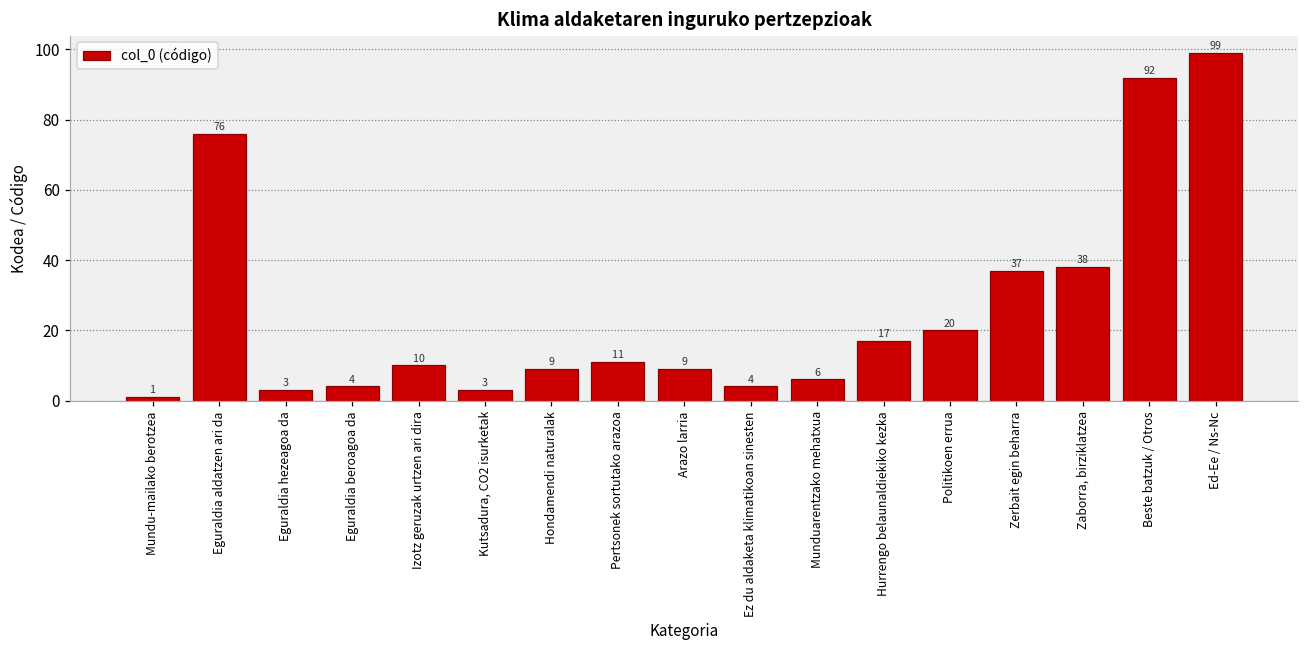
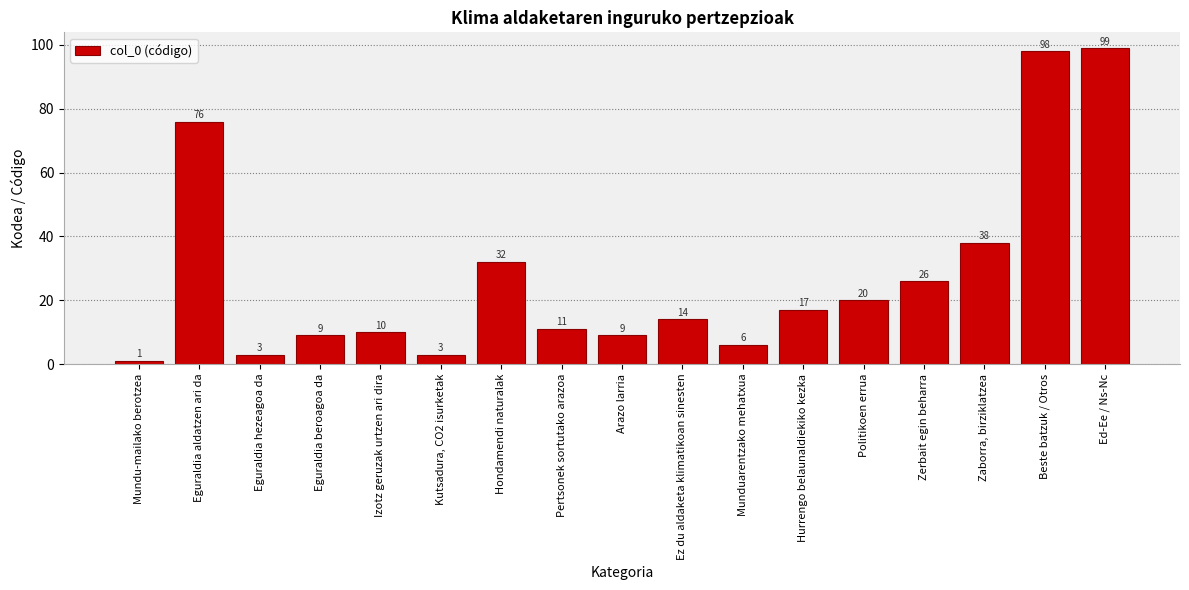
  {
    "Mundu-mailako berotzea": 1,
    "Eguraldia aldatzen ari da": 76,
    "Eguraldia hezeagoa da": 3,
-   "Eguraldia beroagoa da": 4,
+   "Eguraldia beroagoa da": 9,
    "Izotz geruzak urtzen ari dira": 10,
    "Kutsadura, CO2 isurketak": 3,
-   "Hondamendi naturalak": 9,
+   "Hondamendi naturalak": 32,
    "Pertsonek sortutako arazoa": 11,
    "Arazo larria": 9,
-   "Ez du aldaketa klimatikoan sinesten": 4,
+   "Ez du aldaketa klimatikoan sinesten": 14,
    "Munduarentzako mehatxua": 6,
    "Hurrengo belaunaldiekiko kezka": 17,
    "Politikoen errua": 20,
-   "Zerbait egin beharra": 37,
+   "Zerbait egin beharra": 26,
    "Zaborra, birziklatzea": 38,
-   "Beste batzuk / Otros": 92,
+   "Beste batzuk / Otros": 98,
    "Ed-Ee / Ns-Nc": 99
  }
